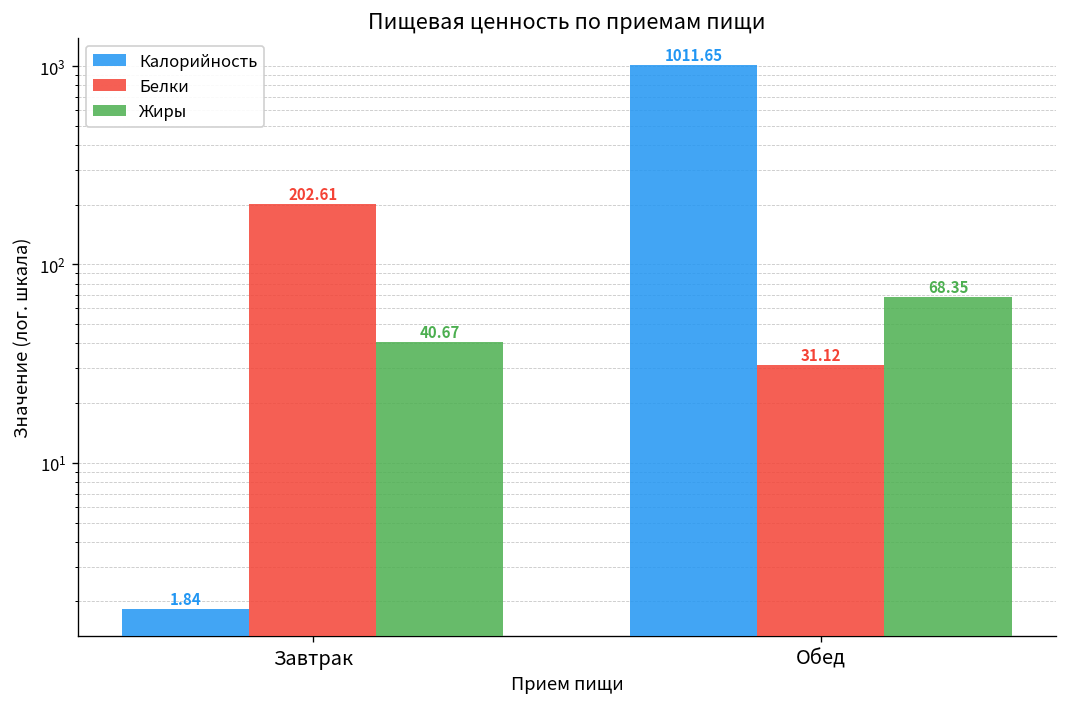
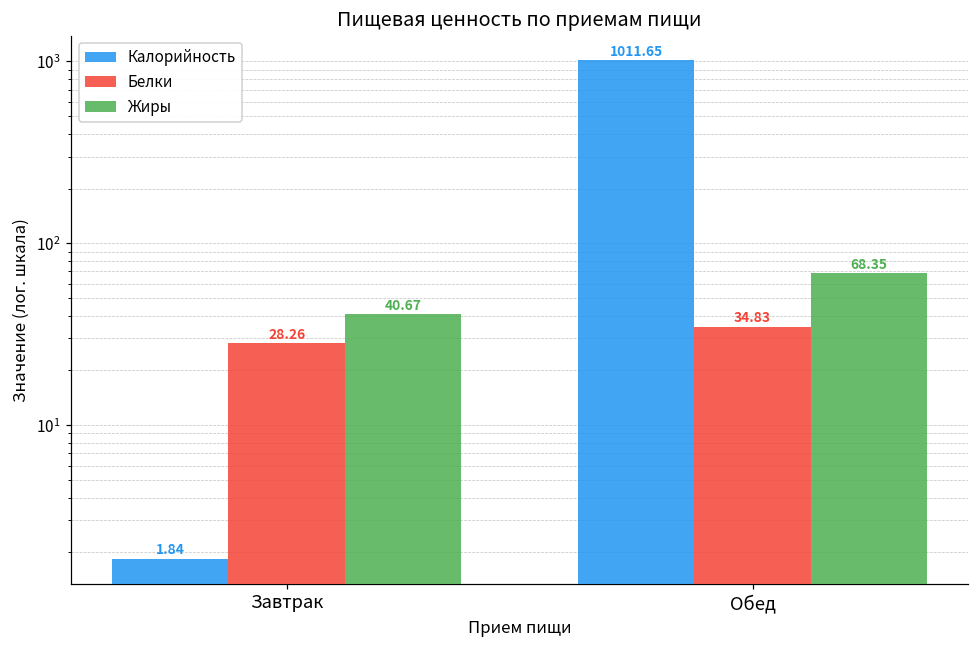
  {
    "Калорийность": {
      "Завтрак": 1.84,
      "Обед": 1011.65
    },
    "Белки": {
-     "Завтрак": 202.61,
-     "Обед": 31.12
+     "Завтрак": 28.26,
+     "Обед": 34.83
    },
    "Жиры": {
      "Завтрак": 40.67,
      "Обед": 68.35
    }
  }
